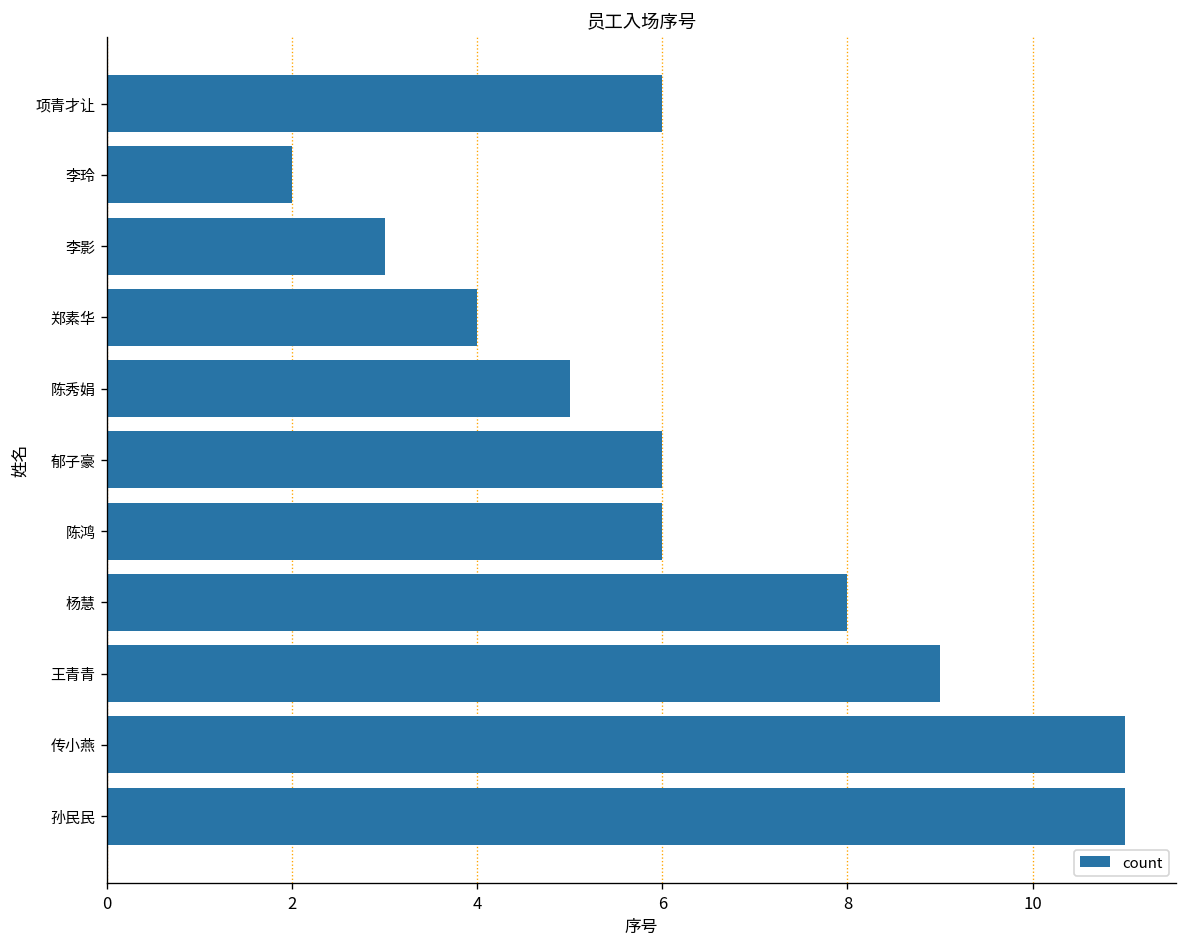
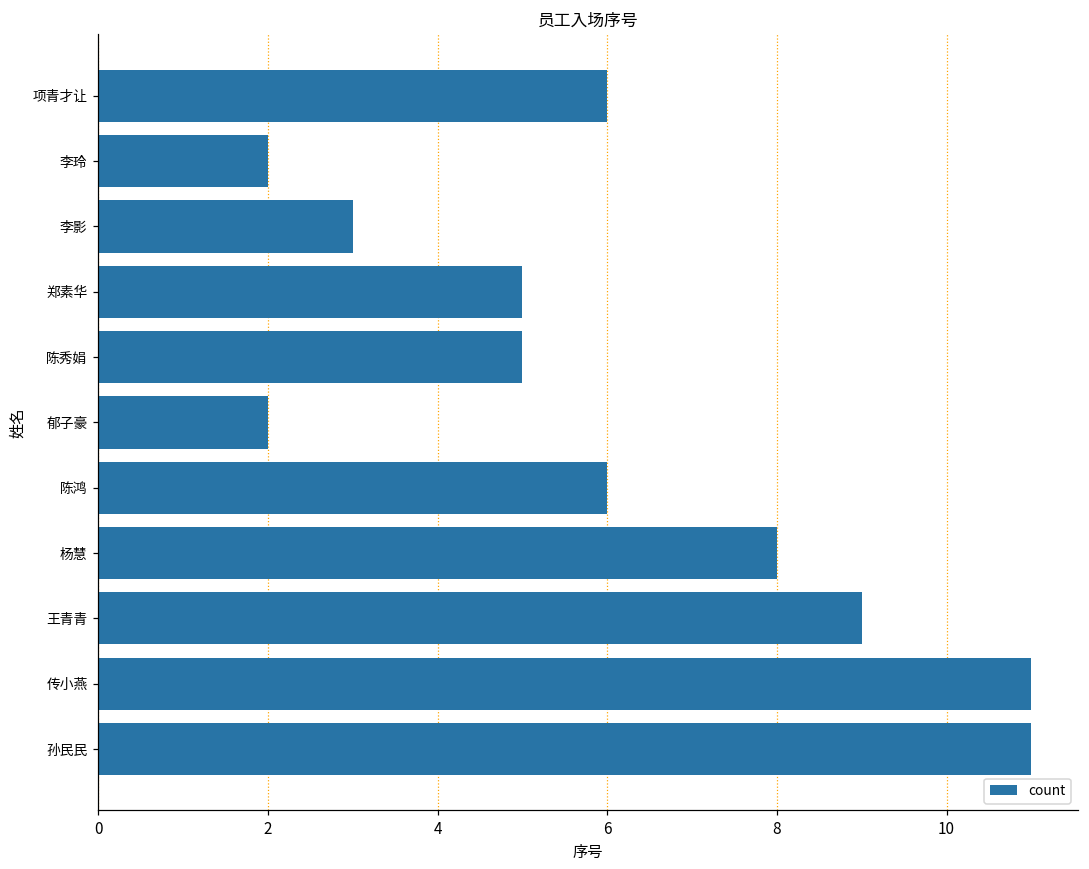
  {
    "项青才让": 6,
    "李玲": 2,
    "李影": 3,
-   "郑素华": 4,
+   "郑素华": 5,
    "陈秀娟": 5,
-   "郁子豪": 6,
+   "郁子豪": 2,
    "陈鸿": 6,
    "杨慧": 8,
    "王青青": 9,
    "传小燕": 11,
    "孙民民": 11
  }
